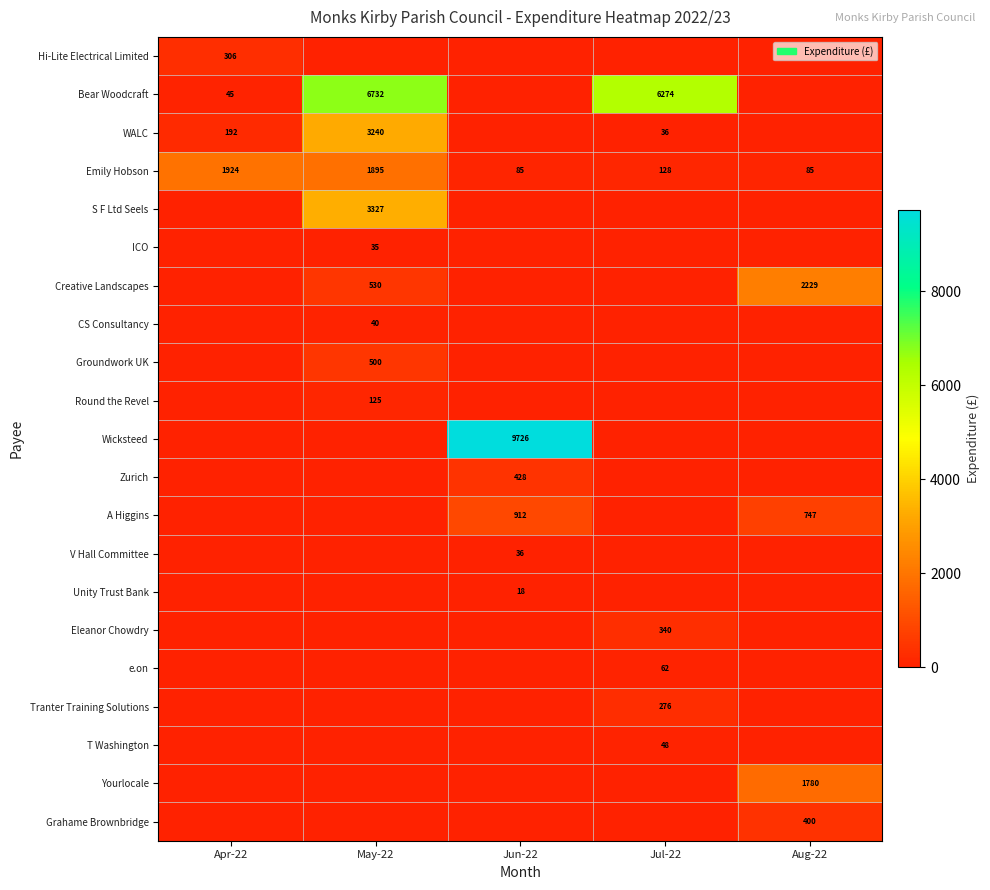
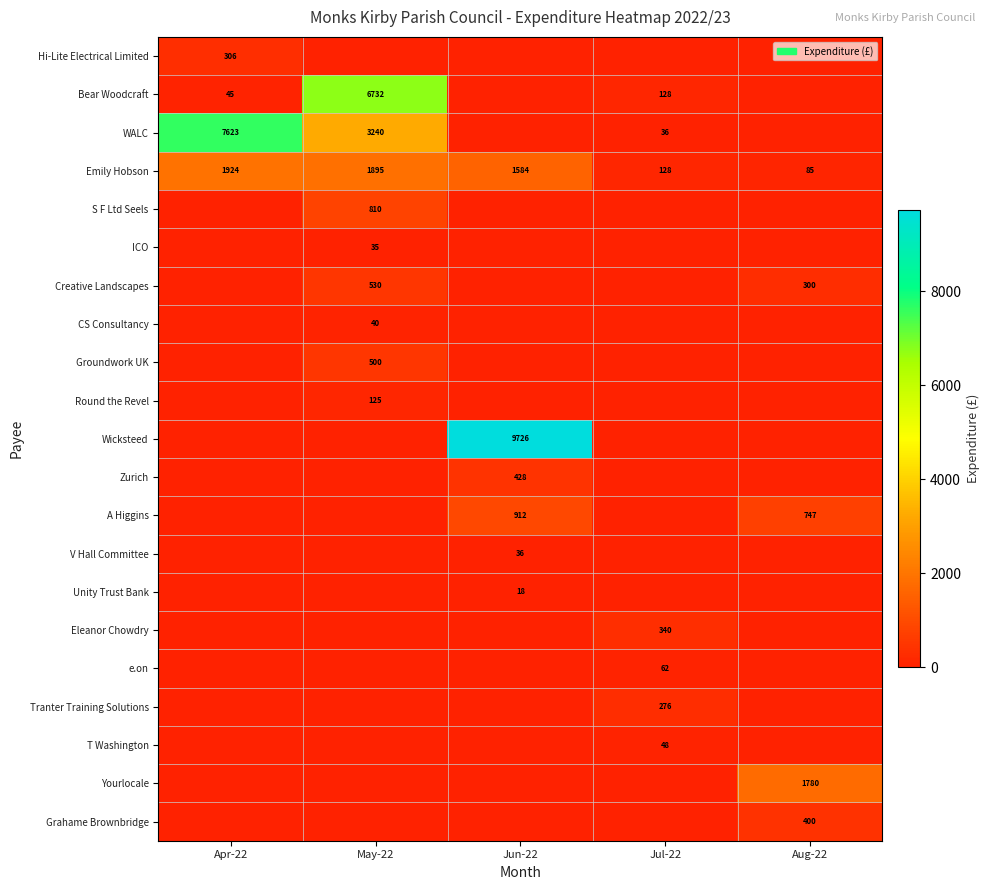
  {
    "Hi-Lite Electrical Limited": {
      "Apr-22": 306
    },
    "Bear Woodcraft": {
      "Apr-22": 45,
      "May-22": 6732,
-     "Jul-22": 6274
+     "Jul-22": 128
    },
    "WALC": {
-     "Apr-22": 192,
+     "Apr-22": 7623,
      "May-22": 3240,
      "Jul-22": 36
    },
    "Emily Hobson": {
      "Apr-22": 1924,
      "May-22": 1895,
-     "Jun-22": 85,
+     "Jun-22": 1584,
      "Jul-22": 128,
      "Aug-22": 85
    },
    "S F Ltd Seels": {
-     "May-22": 3327
+     "May-22": 810
    },
    "ICO": {
      "May-22": 35
    },
    "Creative Landscapes": {
      "May-22": 530,
-     "Aug-22": 2229
+     "Aug-22": 300
    },
    "CS Consultancy": {
      "May-22": 40
    },
    "Groundwork UK": {
      "May-22": 500
    },
    "Round the Revel": {
      "May-22": 125
    },
    "Wicksteed": {
      "Jun-22": 9726
    },
    "Zurich": {
      "Jun-22": 428
    },
    "A Higgins": {
      "Jun-22": 912,
      "Aug-22": 747
    },
    "V Hall Committee": {
      "Jun-22": 36
    },
    "Unity Trust Bank": {
      "Jun-22": 18
    },
    "Eleanor Chowdry": {
      "Jul-22": 340
    },
    "e.on": {
      "Jul-22": 62
    },
    "Tranter Training Solutions": {
      "Jul-22": 276
    },
    "T Washington": {
      "Jul-22": 48
    },
    "Yourlocale": {
      "Aug-22": 1780
    },
    "Grahame Brownbridge": {
      "Aug-22": 400
    }
  }
